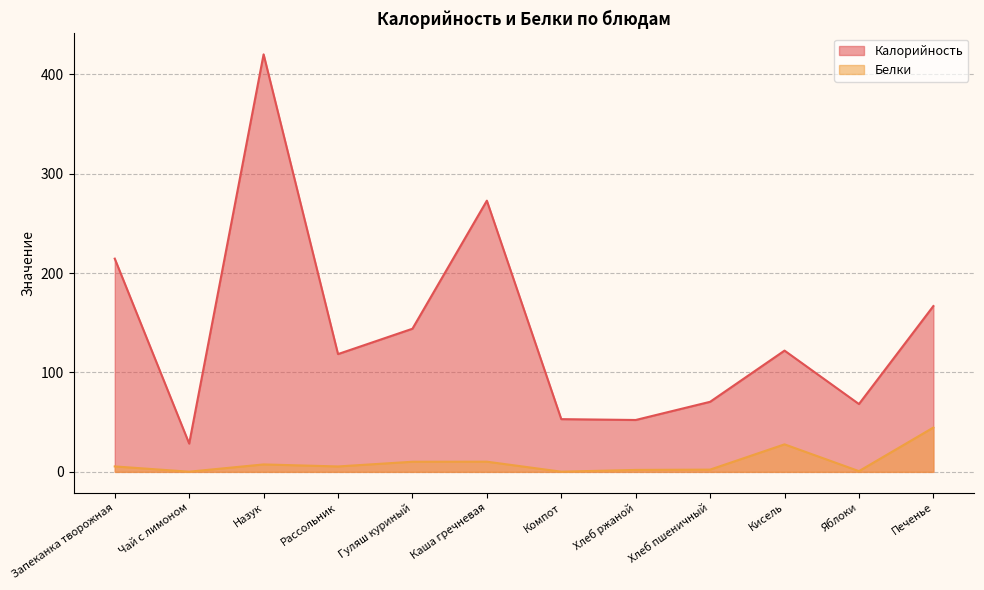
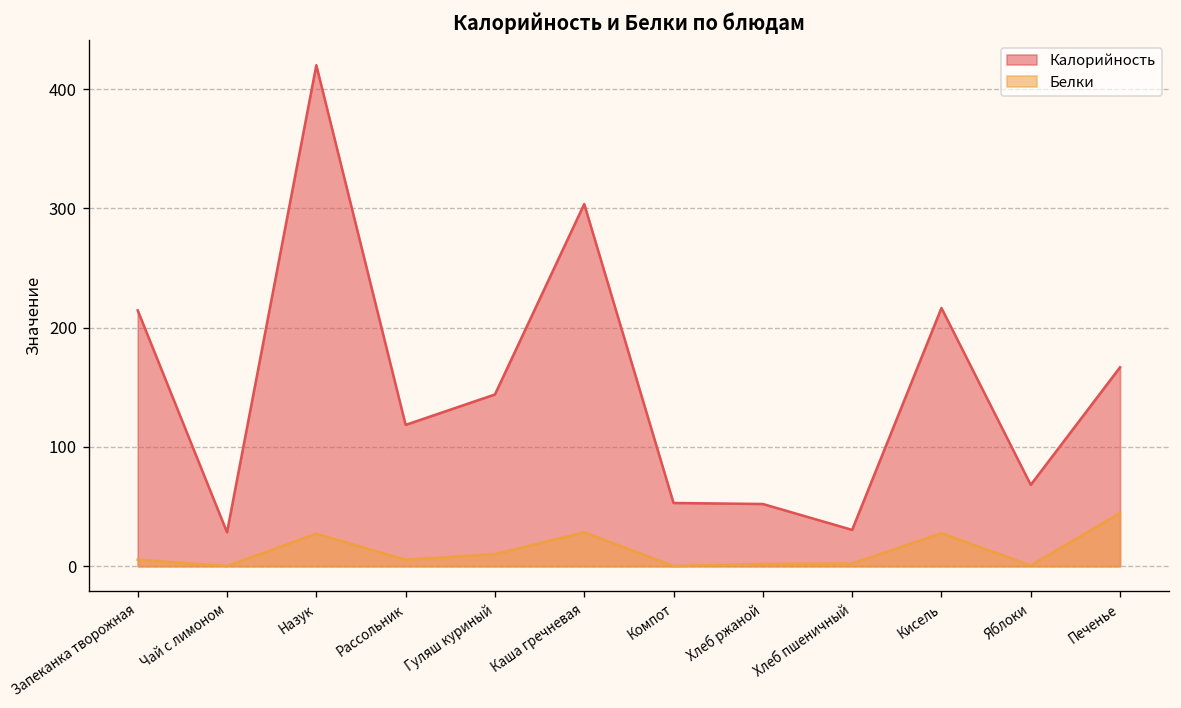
  {
    "Калорийность": {
      "Запеканка творожная": 210,
      "Чай с лимоном": 30,
      "Назук": 420,
      "Рассольник": 120,
      "Гуляш куриный": 140,
-     "Каша гречневая": 270,
+     "Каша гречневая": 300,
      "Компот": 50,
      "Хлеб ржаной": 50,
-     "Хлеб пшеничный": 70,
-     "Кисель": 120,
+     "Хлеб пшеничный": 30,
+     "Кисель": 220,
      "Яблоки": 70,
      "Печенье": 170
    },
    "Белки": {
      "Запеканка творожная": 10,
      "Чай с лимоном": 0,
-     "Назук": 10,
+     "Назук": 30,
      "Рассольник": 10,
      "Гуляш куриный": 10,
-     "Каша гречневая": 10,
+     "Каша гречневая": 30,
      "Компот": 0,
      "Хлеб ржаной": 0,
      "Хлеб пшеничный": 0,
      "Кисель": 30,
      "Яблоки": 0,
      "Печенье": 40
    }
  }
